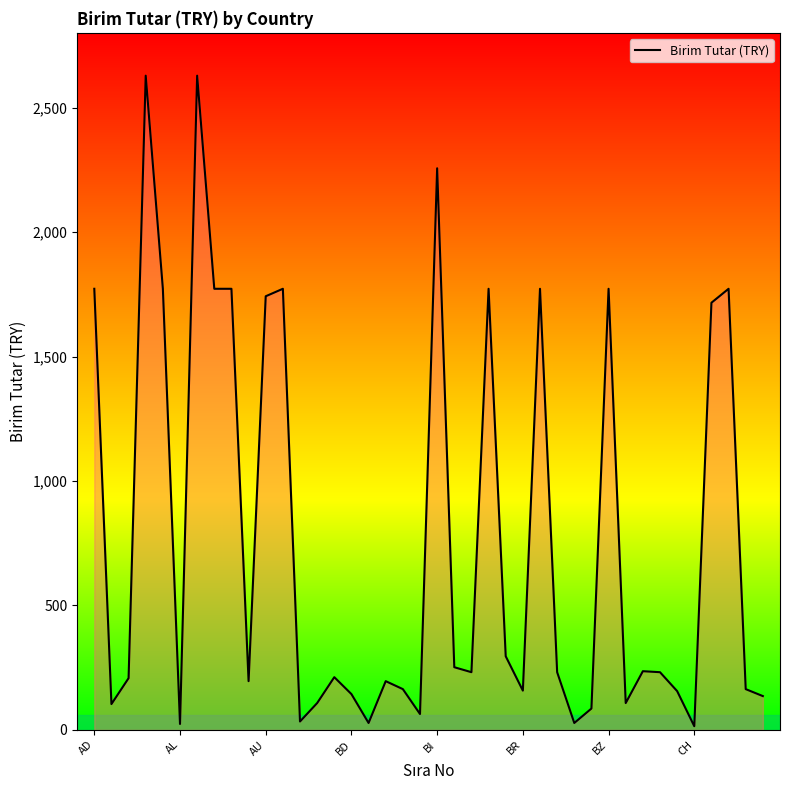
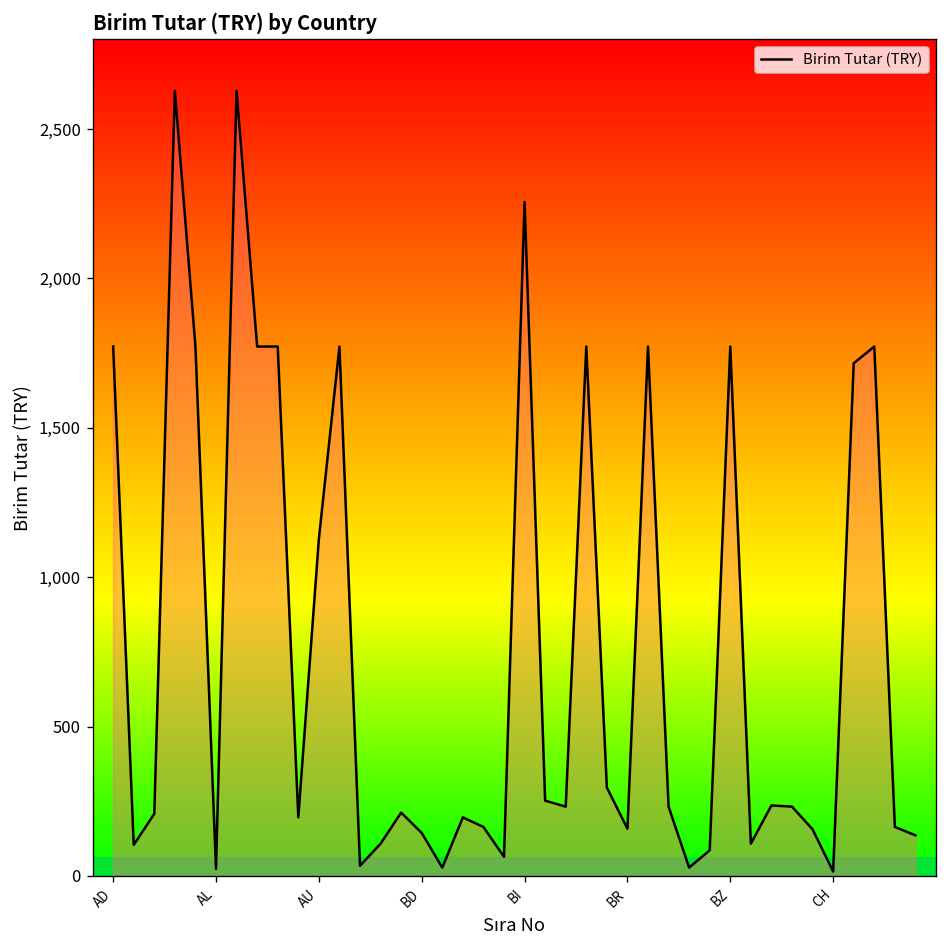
  {
    "AD": "1,770",
-   "AU": "1,740",
+   "AU": "1,130",
    "BD": "140",
    "BI": "2,260",
    "BR": "160",
    "BZ": "1,770"
  }
